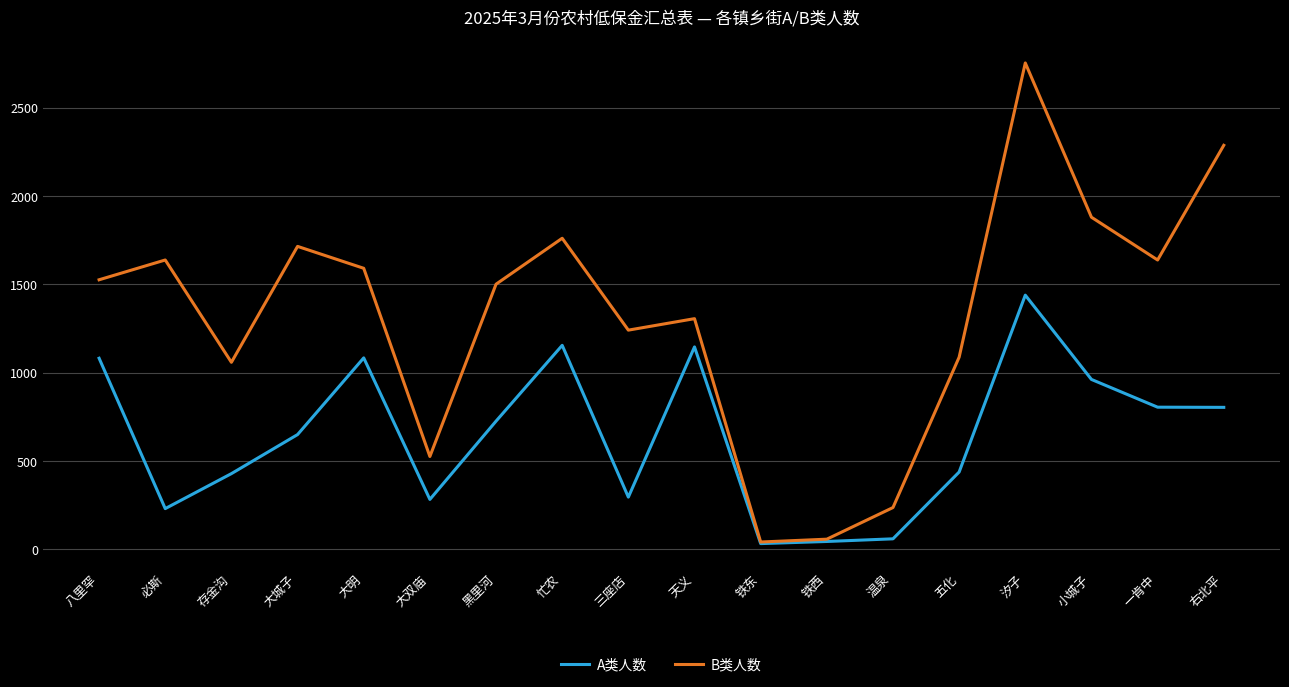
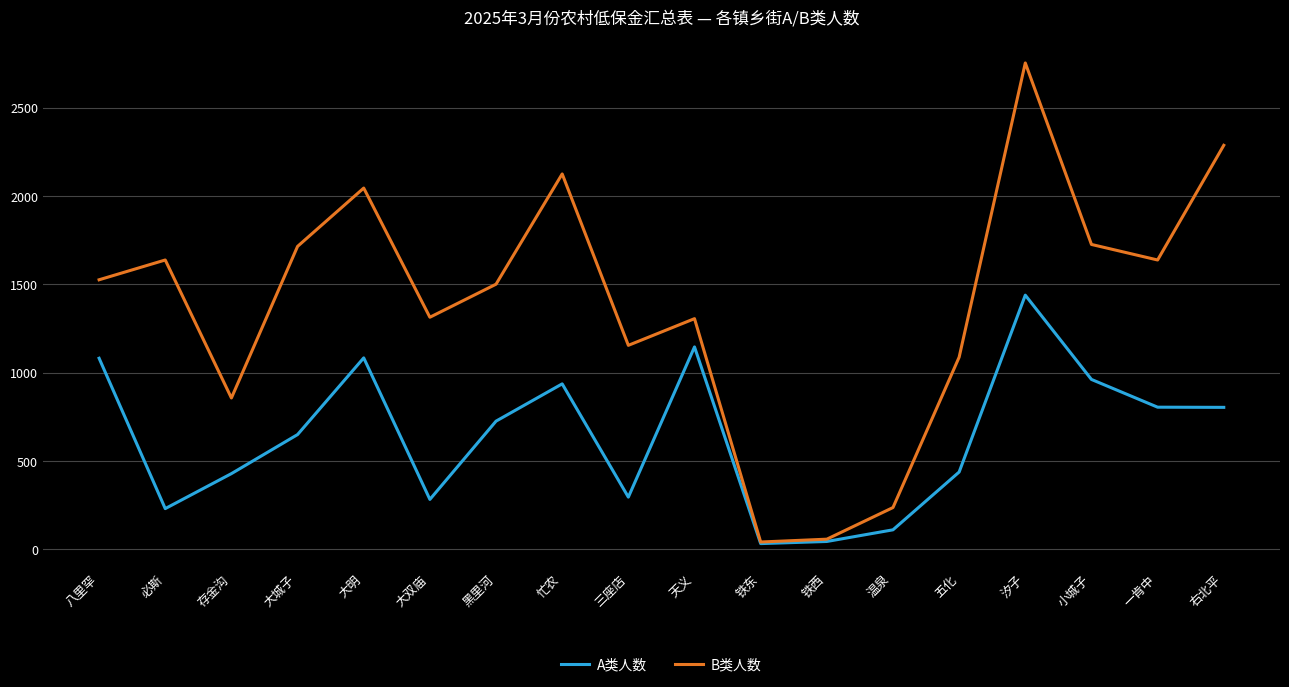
  {
    "A类人数": {
      "八里罕": 1080,
      "必斯": 230,
      "存金沟": 430,
      "大城子": 650,
      "大明": 1080,
      "大双庙": 280,
      "黑里河": 730,
-     "忙农": 1160,
+     "忙农": 940,
      "三座店": 300,
      "天义": 1150,
-     "温泉": 60,
+     "温泉": 110,
      "五化": 440,
      "汐子": 1440,
      "小城子": 960,
      "一肯中": 810,
      "右北平": 800
    },
    "B类人数": {
      "八里罕": 1530,
      "必斯": 1640,
-     "存金沟": 1060,
+     "存金沟": 860,
      "大城子": 1720,
-     "大明": 1590,
-     "大双庙": 530,
+     "大明": 2050,
+     "大双庙": 1310,
      "黑里河": 1500,
-     "忙农": 1760,
-     "三座店": 1240,
+     "忙农": 2130,
+     "三座店": 1160,
      "天义": 1310,
      "温泉": 240,
      "五化": 1090,
      "汐子": 2750,
-     "小城子": 1880,
+     "小城子": 1730,
      "一肯中": 1640,
      "右北平": 2290
    }
  }
